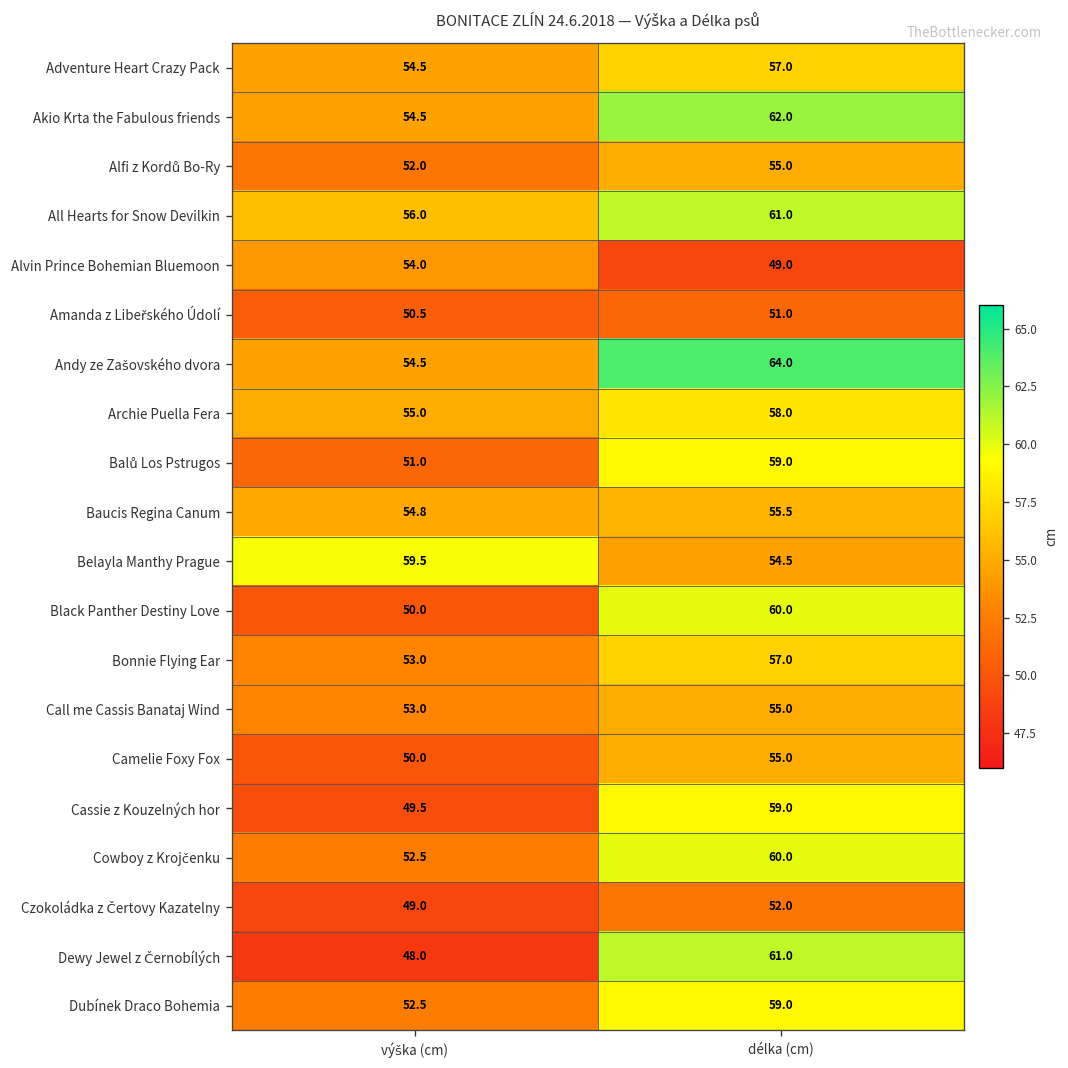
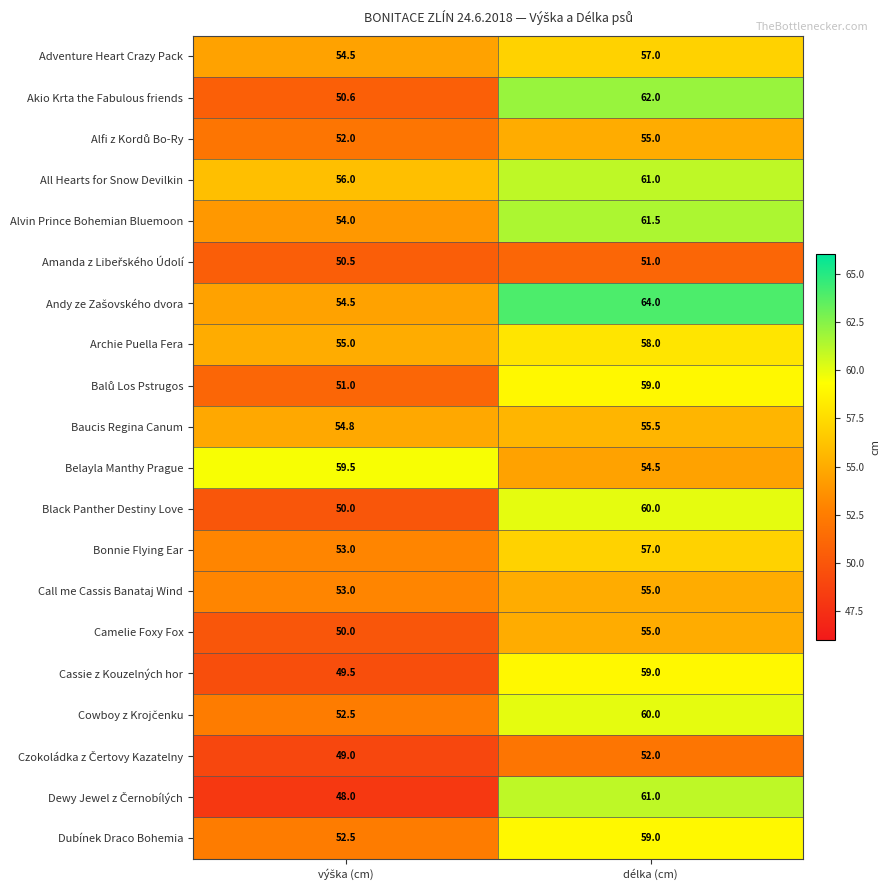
  {
    "Adventure Heart Crazy Pack": {
      "výška (cm)": 54.5,
      "délka (cm)": 57.0
    },
    "Akio Krta the Fabulous friends": {
-     "výška (cm)": 54.5,
+     "výška (cm)": 50.6,
      "délka (cm)": 62.0
    },
    "Alfi z Kordů Bo-Ry": {
      "výška (cm)": 52.0,
      "délka (cm)": 55.0
    },
    "All Hearts for Snow Devilkin": {
      "výška (cm)": 56.0,
      "délka (cm)": 61.0
    },
    "Alvin Prince Bohemian Bluemoon": {
      "výška (cm)": 54.0,
-     "délka (cm)": 49.0
+     "délka (cm)": 61.5
    },
    "Amanda z Libeřského Údolí": {
      "výška (cm)": 50.5,
      "délka (cm)": 51.0
    },
    "Andy ze Zašovského dvora": {
      "výška (cm)": 54.5,
      "délka (cm)": 64.0
    },
    "Archie Puella Fera": {
      "výška (cm)": 55.0,
      "délka (cm)": 58.0
    },
    "Balů Los Pstrugos": {
      "výška (cm)": 51.0,
      "délka (cm)": 59.0
    },
    "Baucis Regina Canum": {
      "výška (cm)": 54.8,
      "délka (cm)": 55.5
    },
    "Belayla Manthy Prague": {
      "výška (cm)": 59.5,
      "délka (cm)": 54.5
    },
    "Black Panther Destiny Love": {
      "výška (cm)": 50.0,
      "délka (cm)": 60.0
    },
    "Bonnie Flying Ear": {
      "výška (cm)": 53.0,
      "délka (cm)": 57.0
    },
    "Call me Cassis Banataj Wind": {
      "výška (cm)": 53.0,
      "délka (cm)": 55.0
    },
    "Camelie Foxy Fox": {
      "výška (cm)": 50.0,
      "délka (cm)": 55.0
    },
    "Cassie z Kouzelných hor": {
      "výška (cm)": 49.5,
      "délka (cm)": 59.0
    },
    "Cowboy z Krojčenku": {
      "výška (cm)": 52.5,
      "délka (cm)": 60.0
    },
    "Czokoládka z Čertovy Kazatelny": {
      "výška (cm)": 49.0,
      "délka (cm)": 52.0
    },
    "Dewy Jewel z Černobílých": {
      "výška (cm)": 48.0,
      "délka (cm)": 61.0
    },
    "Dubínek Draco Bohemia": {
      "výška (cm)": 52.5,
      "délka (cm)": 59.0
    }
  }
